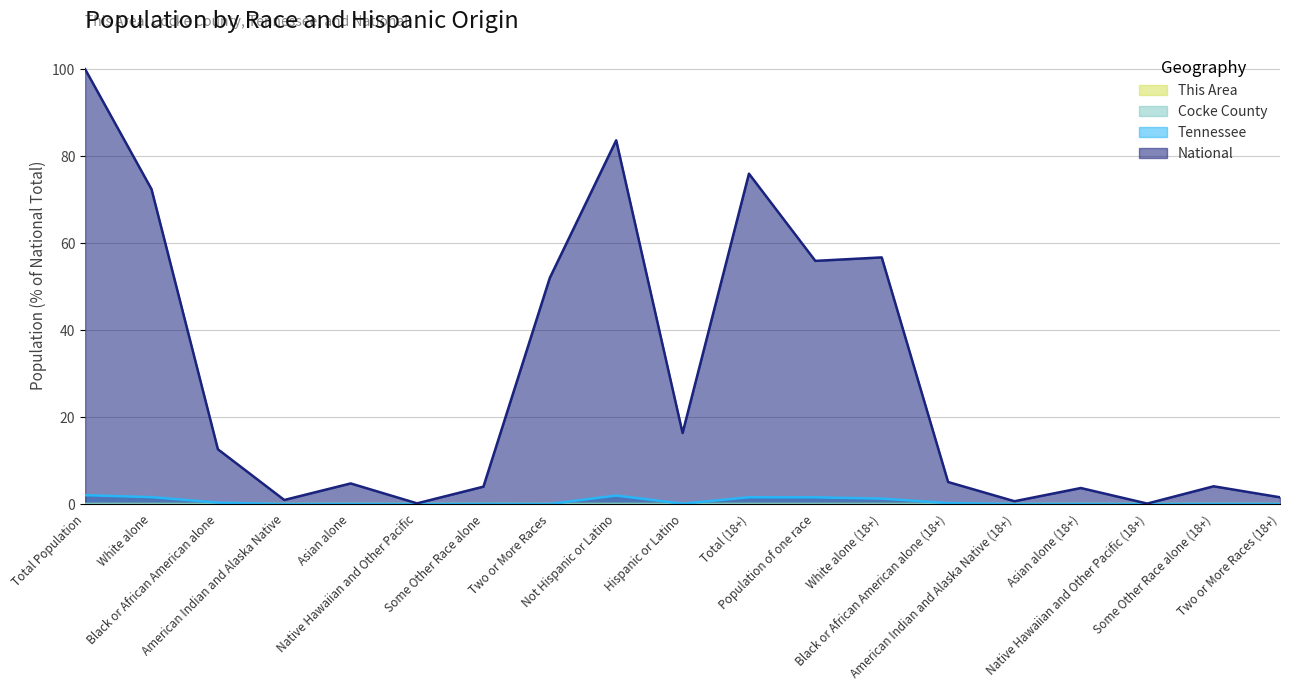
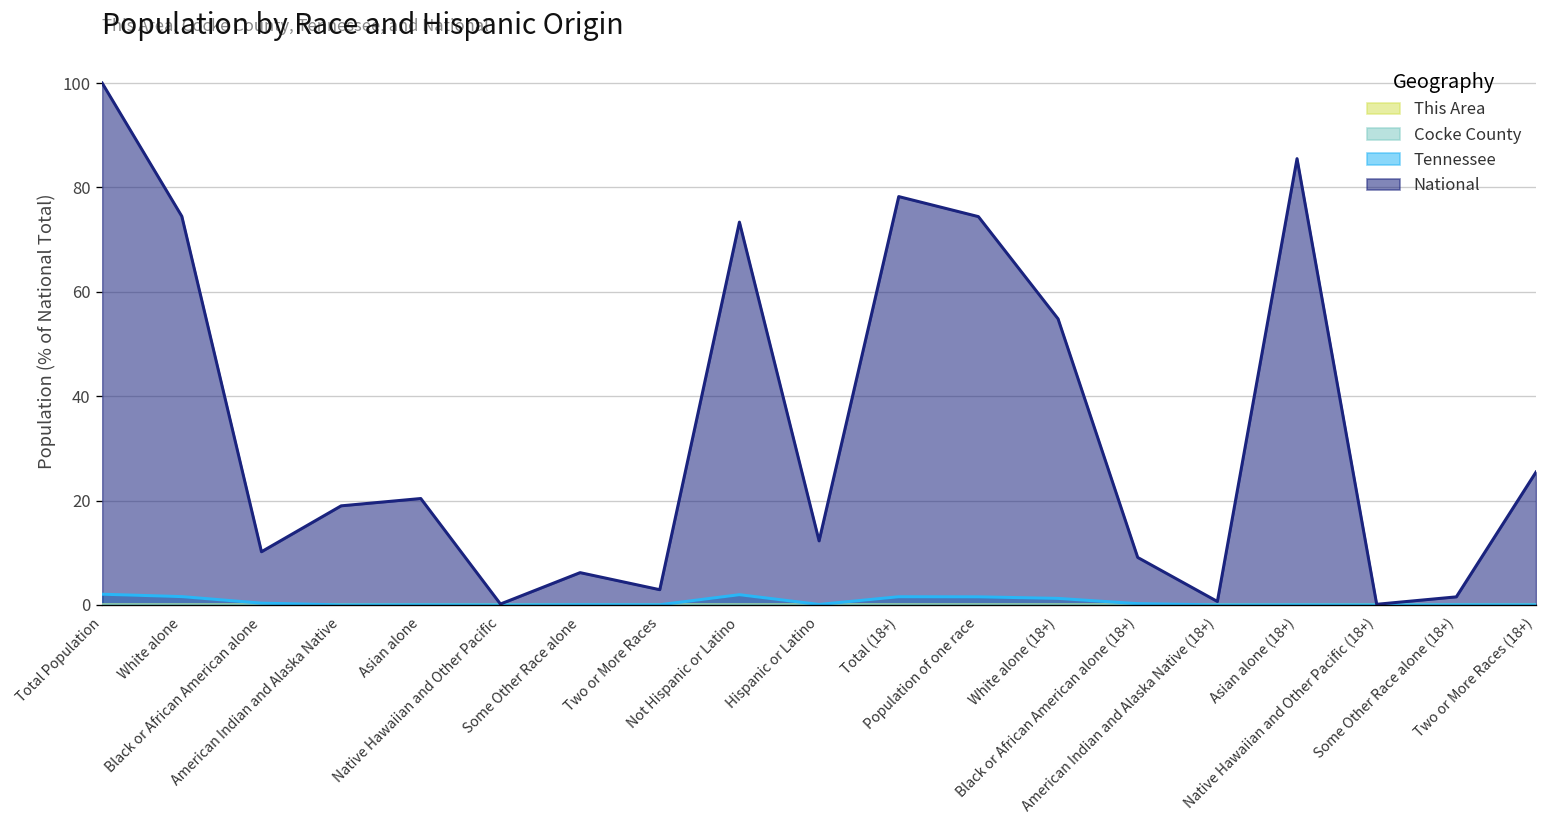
  {
    "Cocke County": {
      "Total Population": 0,
      "White alone": 0,
      "Not Hispanic or Latino": 0,
      "Total (18+)": 0,
      "Population of one race": 0,
      "White alone (18+)": 0
    },
    "Tennessee": {
      "Total Population": 2,
      "White alone": 2,
      "Not Hispanic or Latino": 2,
      "Total (18+)": 2,
      "Population of one race": 2,
      "White alone (18+)": 1
    },
    "National": {
      "Total Population": 100,
-     "White alone": 72,
-     "Black or African American alone": 13,
-     "American Indian and Alaska Native": 1,
-     "Asian alone": 5,
-     "Some Other Race alone": 4,
-     "Two or More Races": 52,
-     "Not Hispanic or Latino": 84,
-     "Hispanic or Latino": 16,
-     "Total (18+)": 76,
-     "Population of one race": 56,
-     "White alone (18+)": 57,
-     "Black or African American alone (18+)": 5,
+     "White alone": 74,
+     "Black or African American alone": 10,
+     "American Indian and Alaska Native": 19,
+     "Asian alone": 20,
+     "Some Other Race alone": 6,
+     "Two or More Races": 3,
+     "Not Hispanic or Latino": 73,
+     "Hispanic or Latino": 12,
+     "Total (18+)": 78,
+     "Population of one race": 74,
+     "White alone (18+)": 55,
+     "Black or African American alone (18+)": 9,
      "American Indian and Alaska Native (18+)": 1,
-     "Asian alone (18+)": 4,
-     "Some Other Race alone (18+)": 4,
-     "Two or More Races (18+)": 2
+     "Asian alone (18+)": 86,
+     "Some Other Race alone (18+)": 2,
+     "Two or More Races (18+)": 25
    }
  }
